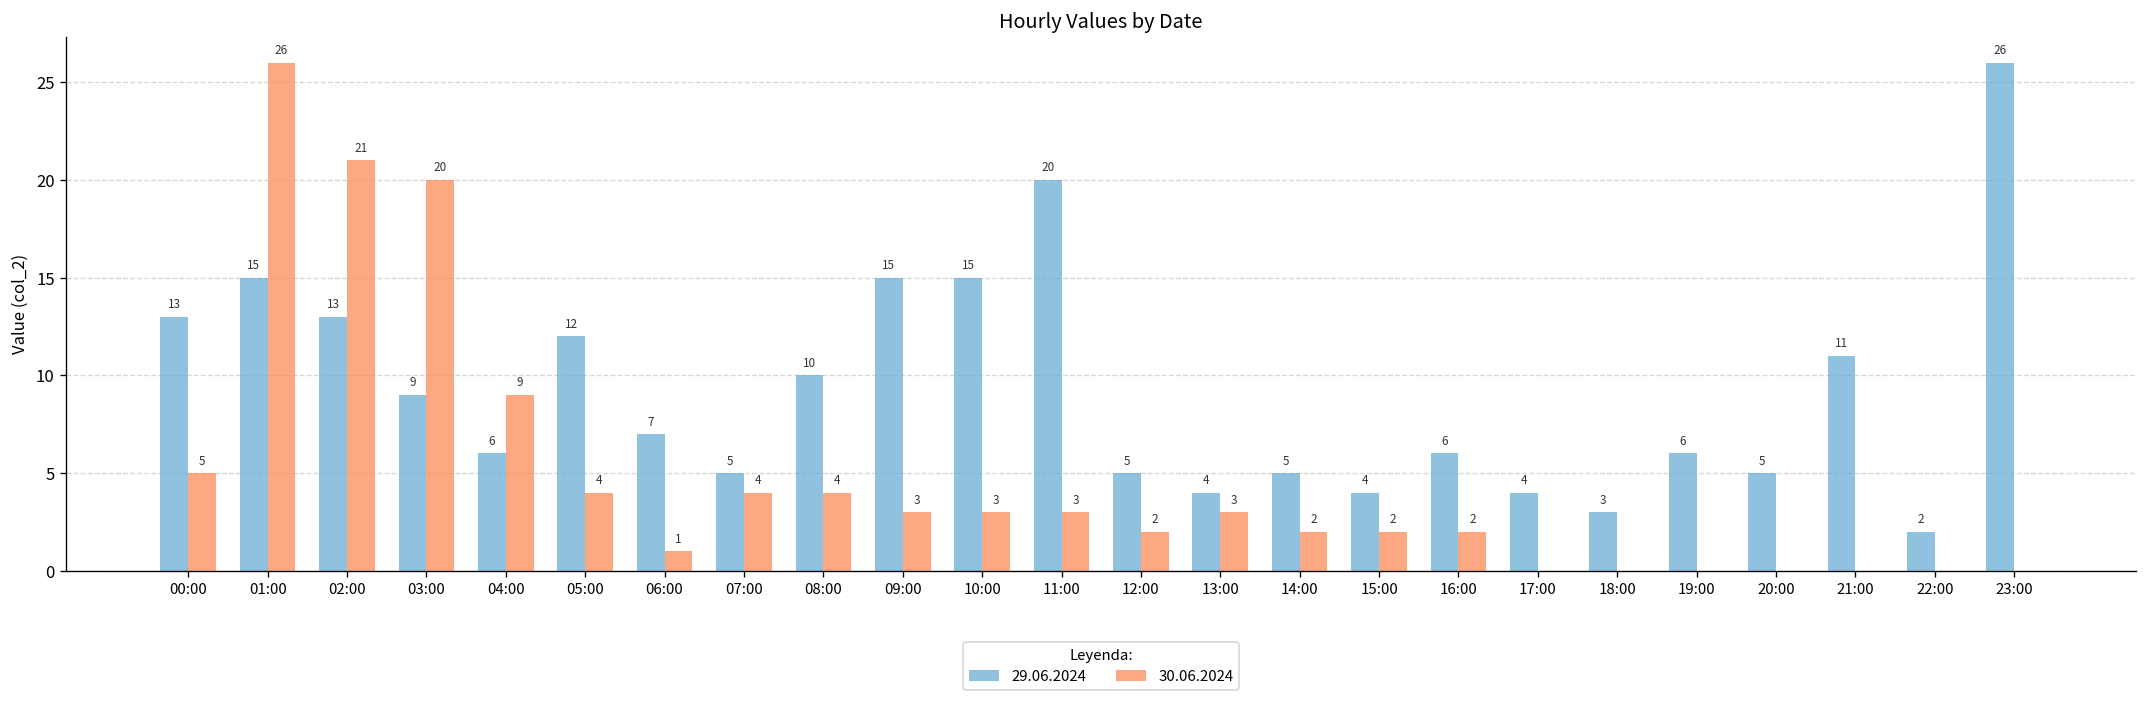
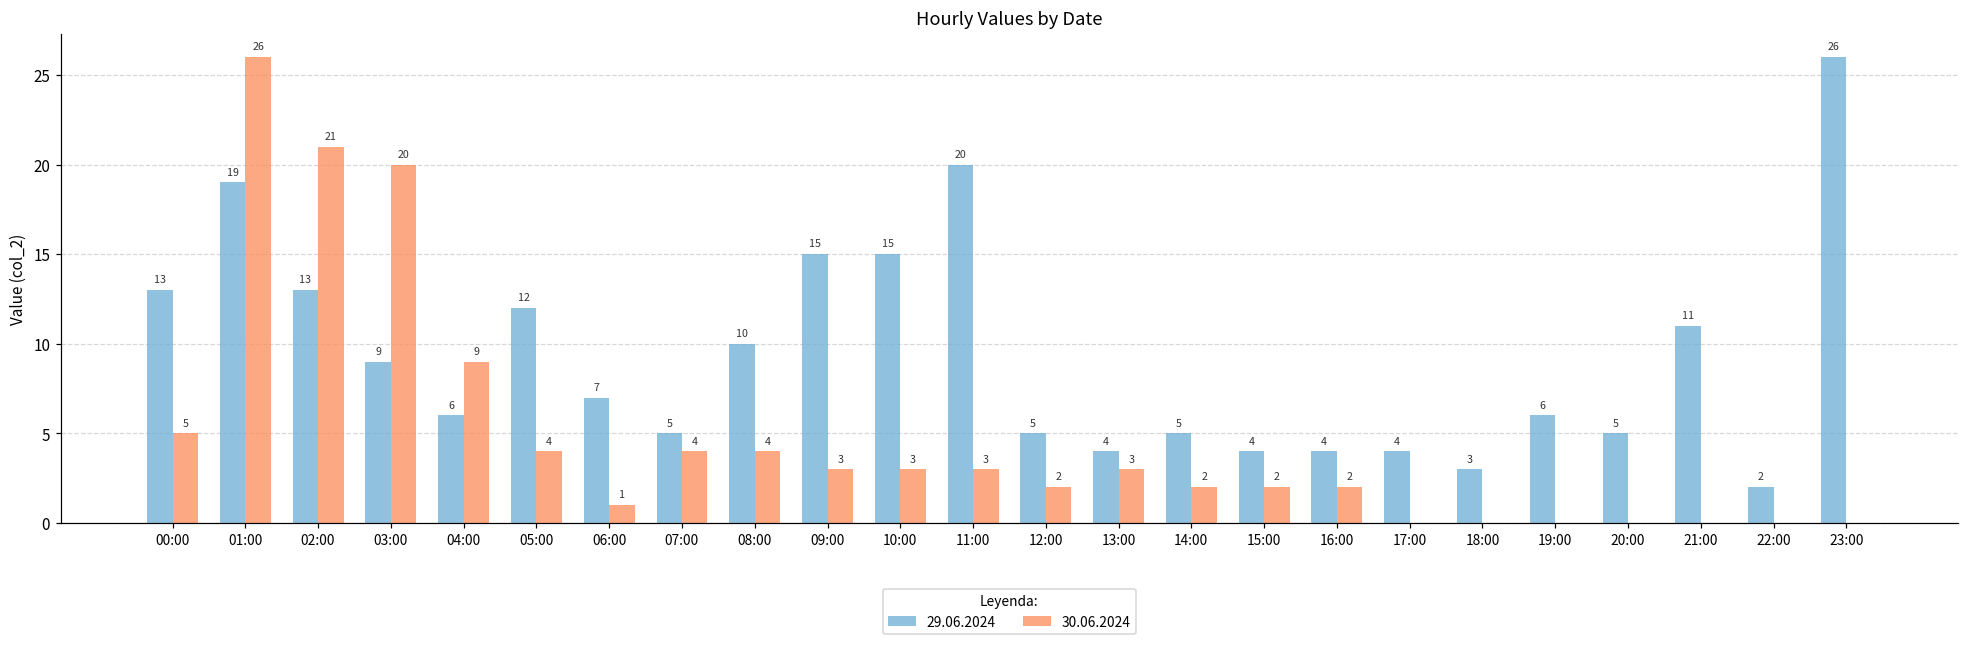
  {
    "29.06.2024": {
      "00:00": 13,
-     "01:00": 15,
+     "01:00": 19,
      "02:00": 13,
      "03:00": 9,
      "04:00": 6,
      "05:00": 12,
      "06:00": 7,
      "07:00": 5,
      "08:00": 10,
      "09:00": 15,
      "10:00": 15,
      "11:00": 20,
      "12:00": 5,
      "13:00": 4,
      "14:00": 5,
      "15:00": 4,
-     "16:00": 6,
+     "16:00": 4,
      "17:00": 4,
      "18:00": 3,
      "19:00": 6,
      "20:00": 5,
      "21:00": 11,
      "22:00": 2,
      "23:00": 26
    },
    "30.06.2024": {
      "00:00": 5,
      "01:00": 26,
      "02:00": 21,
      "03:00": 20,
      "04:00": 9,
      "05:00": 4,
      "06:00": 1,
      "07:00": 4,
      "08:00": 4,
      "09:00": 3,
      "10:00": 3,
      "11:00": 3,
      "12:00": 2,
      "13:00": 3,
      "14:00": 2,
      "15:00": 2,
      "16:00": 2
    }
  }
